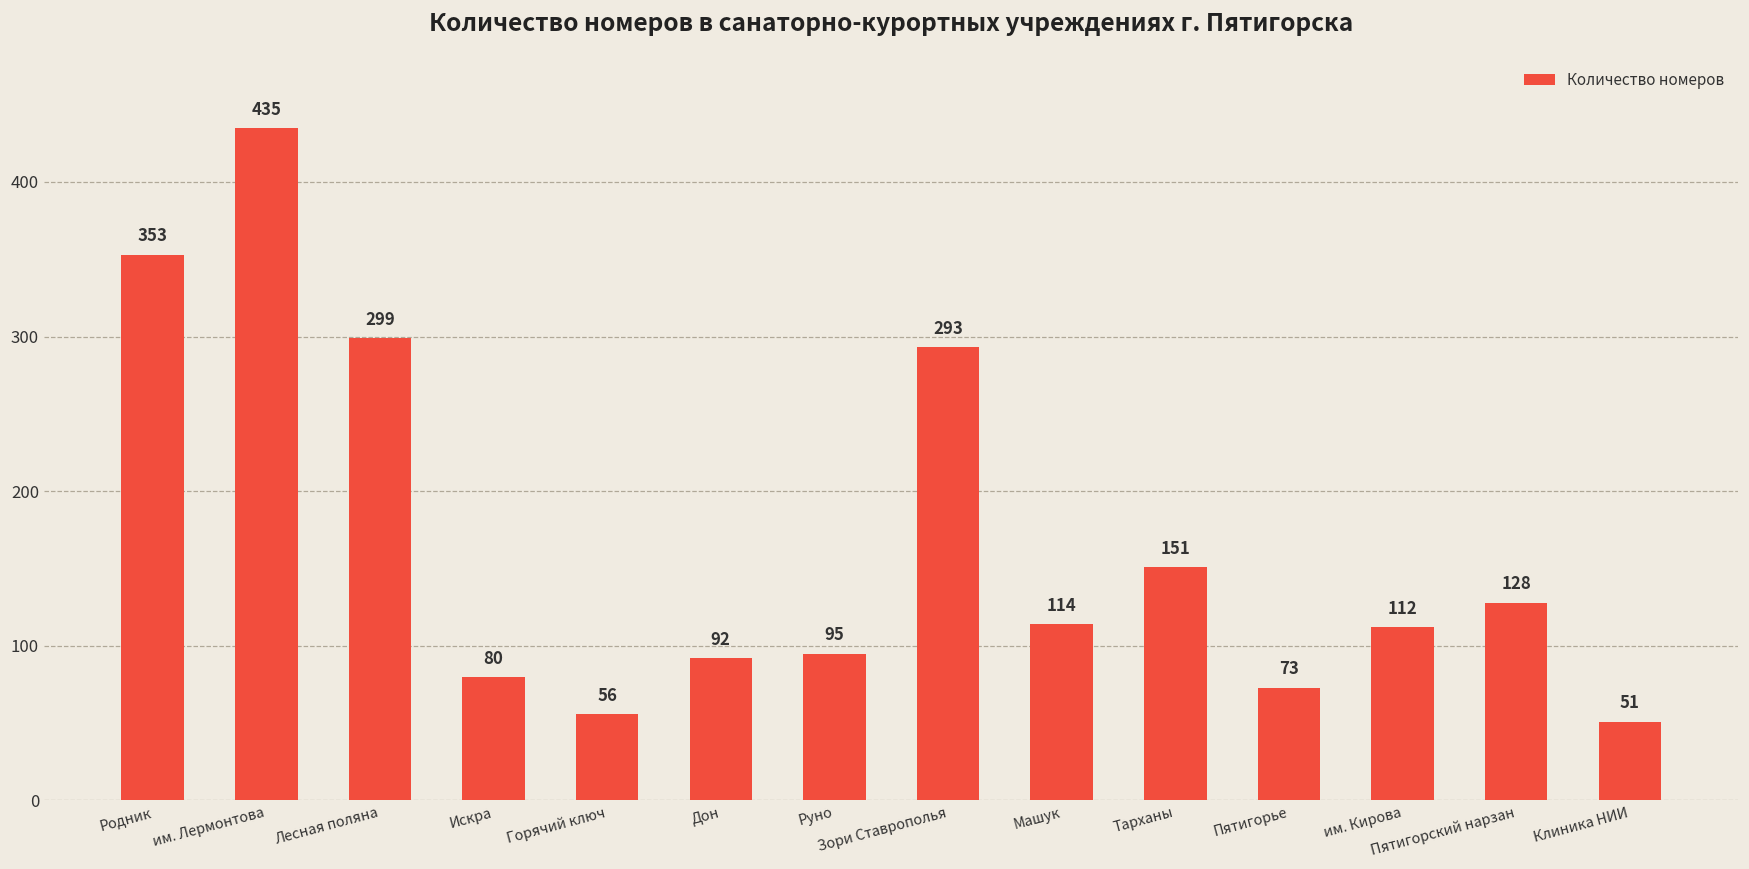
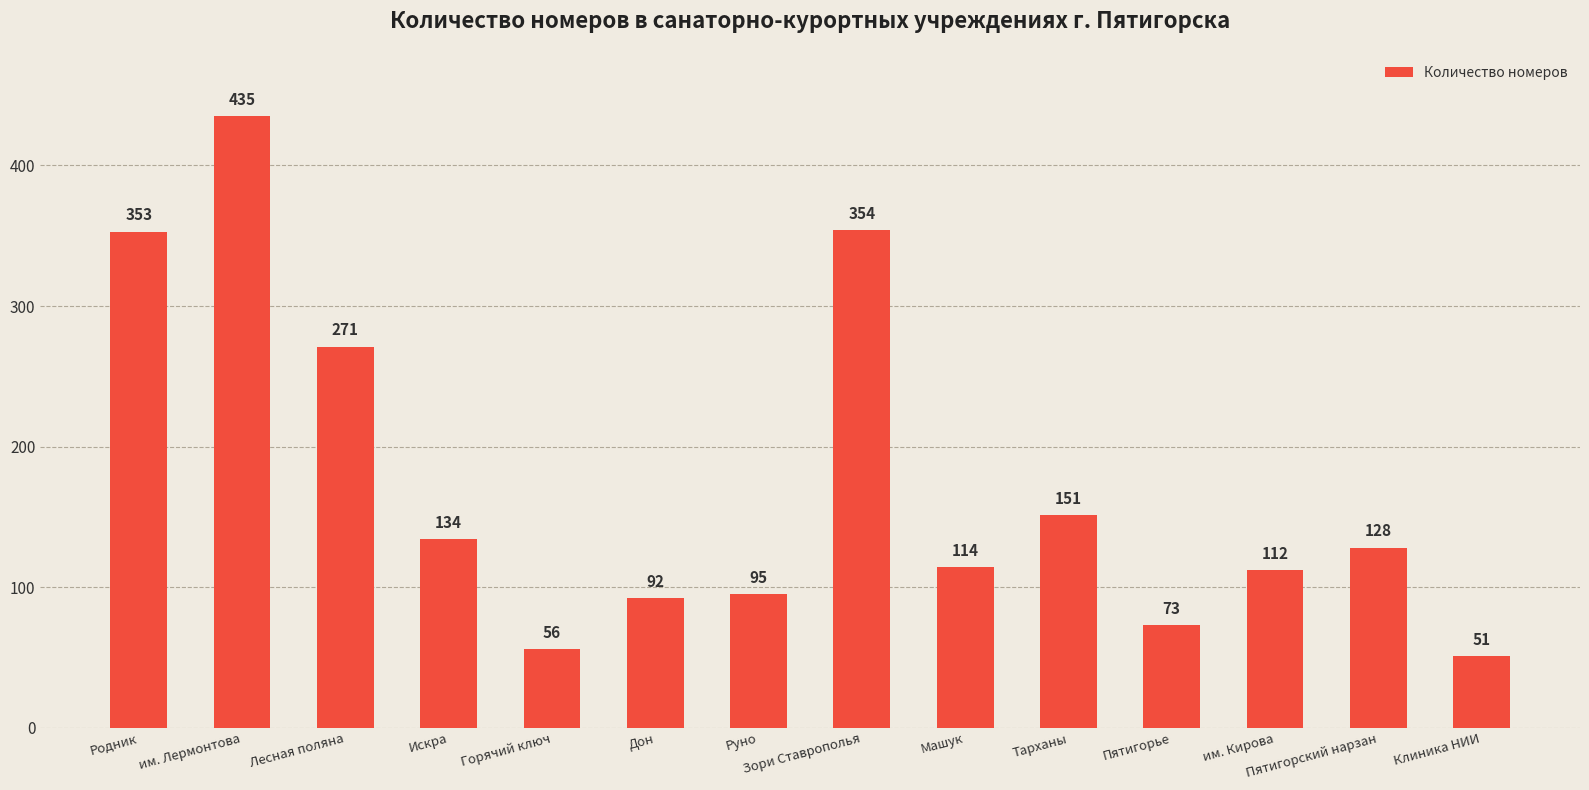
  {
    "Родник": 353,
    "им. Лермонтова": 435,
-   "Лесная поляна": 299,
-   "Искра": 80,
+   "Лесная поляна": 271,
+   "Искра": 134,
    "Горячий ключ": 56,
    "Дон": 92,
    "Руно": 95,
-   "Зори Ставрополья": 293,
+   "Зори Ставрополья": 354,
    "Машук": 114,
    "Тарханы": 151,
    "Пятигорье": 73,
    "им. Кирова": 112,
    "Пятигорский нарзан": 128,
    "Клиника НИИ": 51
  }
